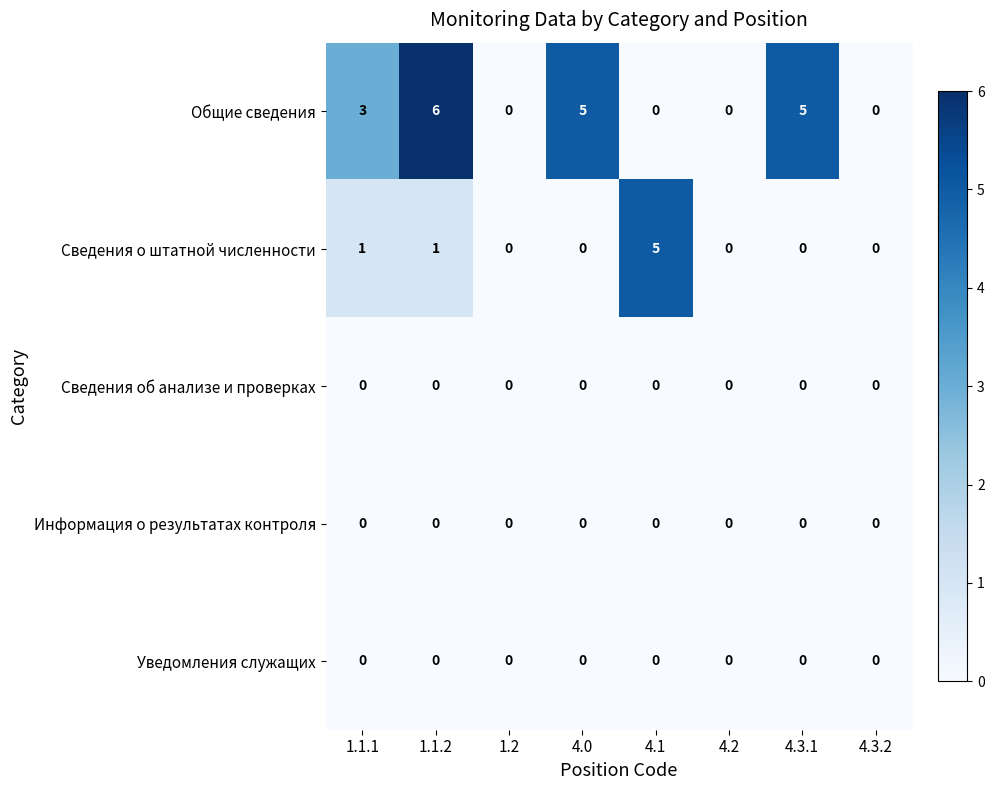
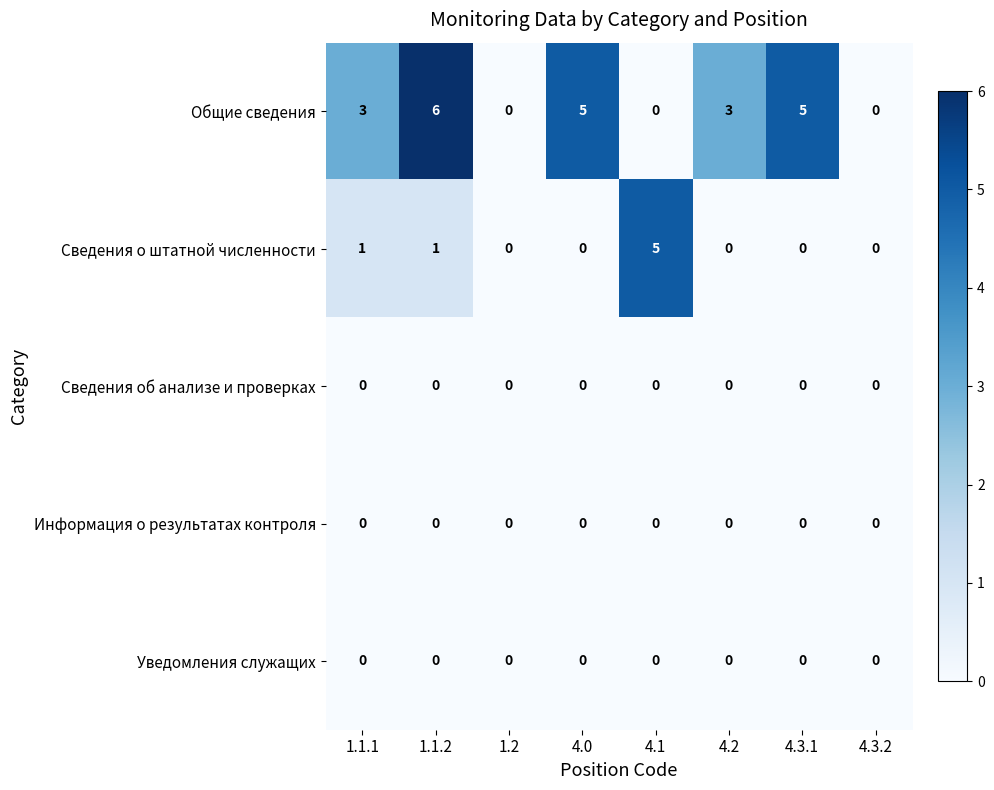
  {
    "Общие сведения": {
      "1.1.1": 3,
      "1.1.2": 6,
      "1.2": 0,
      "4.0": 5,
      "4.1": 0,
-     "4.2": 0,
+     "4.2": 3,
      "4.3.1": 5,
      "4.3.2": 0
    },
    "Сведения о штатной численности": {
      "1.1.1": 1,
      "1.1.2": 1,
      "1.2": 0,
      "4.0": 0,
      "4.1": 5,
      "4.2": 0,
      "4.3.1": 0,
      "4.3.2": 0
    },
    "Сведения об анализе и проверках": {
      "1.1.1": 0,
      "1.1.2": 0,
      "1.2": 0,
      "4.0": 0,
      "4.1": 0,
      "4.2": 0,
      "4.3.1": 0,
      "4.3.2": 0
    },
    "Информация о результатах контроля": {
      "1.1.1": 0,
      "1.1.2": 0,
      "1.2": 0,
      "4.0": 0,
      "4.1": 0,
      "4.2": 0,
      "4.3.1": 0,
      "4.3.2": 0
    },
    "Уведомления служащих": {
      "1.1.1": 0,
      "1.1.2": 0,
      "1.2": 0,
      "4.0": 0,
      "4.1": 0,
      "4.2": 0,
      "4.3.1": 0,
      "4.3.2": 0
    }
  }
